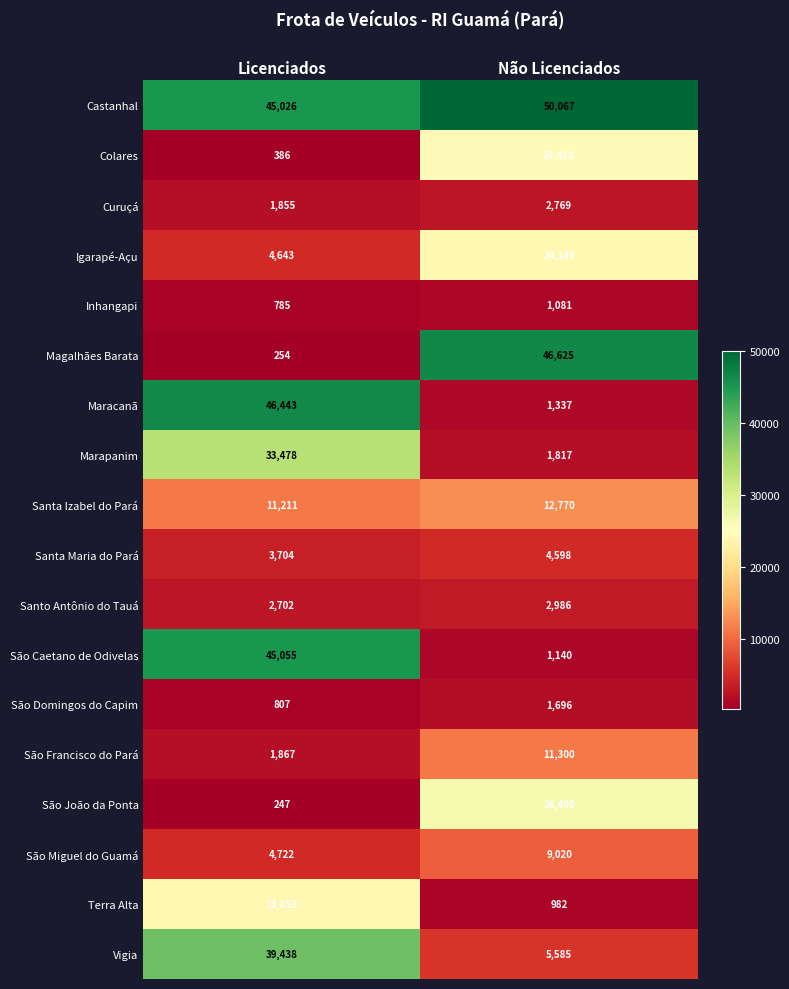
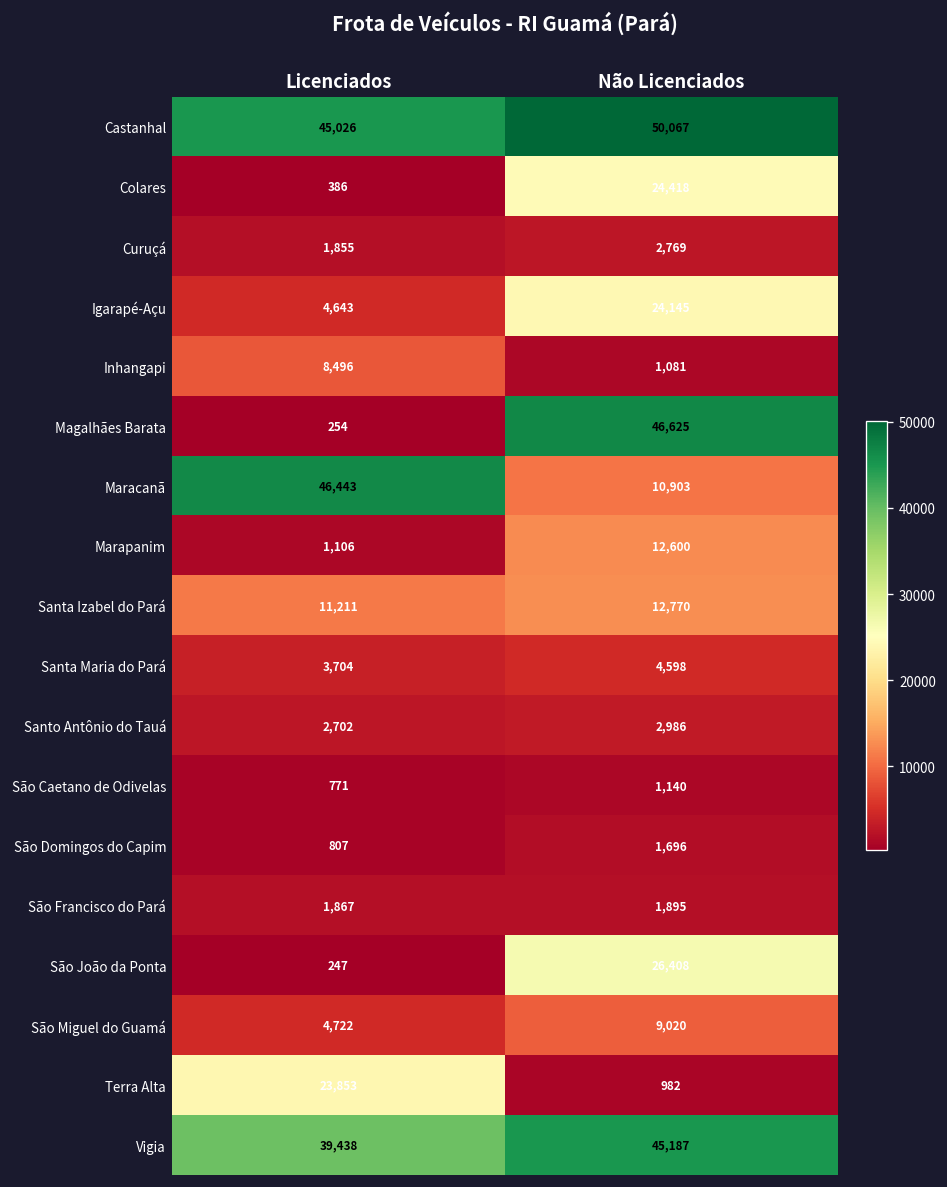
  {
    "Castanhal": {
      "Licenciados": "45,026",
      "Não Licenciados": "50,067"
    },
    "Colares": {
      "Licenciados": "386",
      "Não Licenciados": "24,418"
    },
    "Curuçá": {
      "Licenciados": "1,855",
      "Não Licenciados": "2,769"
    },
    "Igarapé-Açu": {
      "Licenciados": "4,643",
      "Não Licenciados": "24,145"
    },
    "Inhangapi": {
-     "Licenciados": "785",
+     "Licenciados": "8,496",
      "Não Licenciados": "1,081"
    },
    "Magalhães Barata": {
      "Licenciados": "254",
      "Não Licenciados": "46,625"
    },
    "Maracanã": {
      "Licenciados": "46,443",
-     "Não Licenciados": "1,337"
+     "Não Licenciados": "10,903"
    },
    "Marapanim": {
-     "Licenciados": "33,478",
-     "Não Licenciados": "1,817"
+     "Licenciados": "1,106",
+     "Não Licenciados": "12,600"
    },
    "Santa Izabel do Pará": {
      "Licenciados": "11,211",
      "Não Licenciados": "12,770"
    },
    "Santa Maria do Pará": {
      "Licenciados": "3,704",
      "Não Licenciados": "4,598"
    },
    "Santo Antônio do Tauá": {
      "Licenciados": "2,702",
      "Não Licenciados": "2,986"
    },
    "São Caetano de Odivelas": {
-     "Licenciados": "45,055",
+     "Licenciados": "771",
      "Não Licenciados": "1,140"
    },
    "São Domingos do Capim": {
      "Licenciados": "807",
      "Não Licenciados": "1,696"
    },
    "São Francisco do Pará": {
      "Licenciados": "1,867",
-     "Não Licenciados": "11,300"
+     "Não Licenciados": "1,895"
    },
    "São João da Ponta": {
      "Licenciados": "247",
      "Não Licenciados": "26,408"
    },
    "São Miguel do Guamá": {
      "Licenciados": "4,722",
      "Não Licenciados": "9,020"
    },
    "Terra Alta": {
      "Licenciados": "23,853",
      "Não Licenciados": "982"
    },
    "Vigia": {
      "Licenciados": "39,438",
-     "Não Licenciados": "5,585"
+     "Não Licenciados": "45,187"
    }
  }
